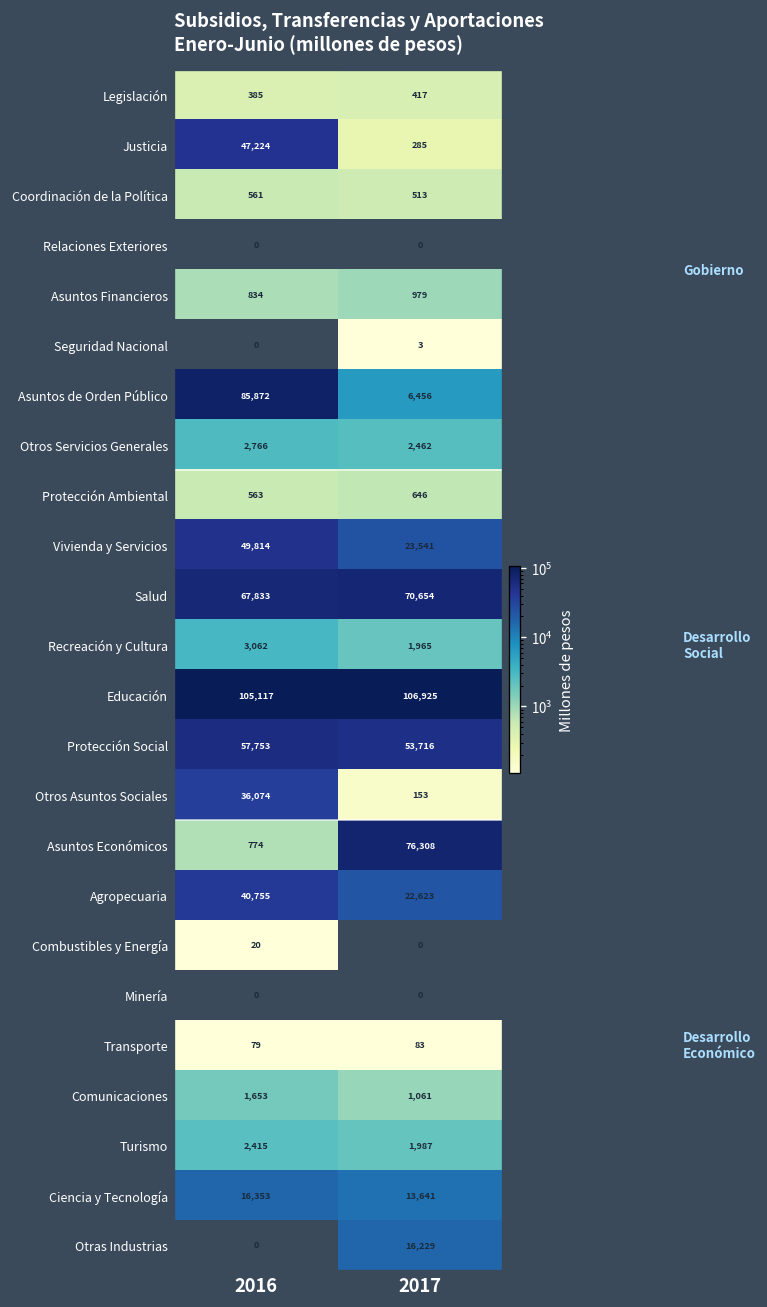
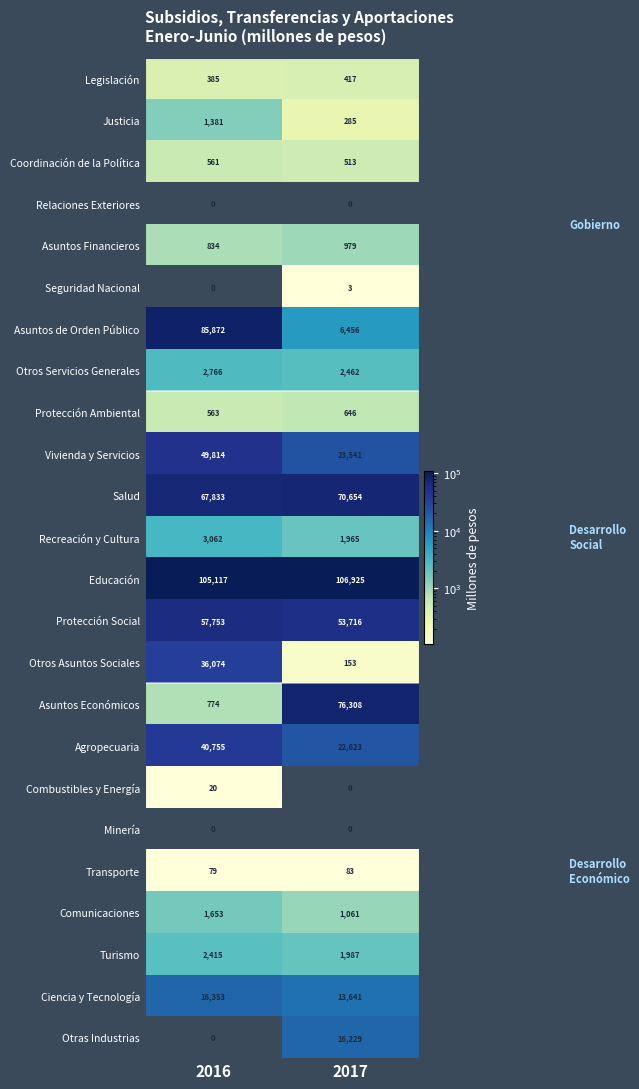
  {
    "Legislación": {
      "2016": "385",
      "2017": "417"
    },
    "Justicia": {
-     "2016": "47,224",
+     "2016": "1,381",
      "2017": "285"
    },
    "Coordinación de la Política": {
      "2016": "561",
      "2017": "513"
    },
    "Asuntos Financieros": {
      "2016": "834",
      "2017": "979"
    },
    "Seguridad Nacional": {
      "2017": "3"
    },
    "Asuntos de Orden Público": {
      "2016": "85,872",
      "2017": "6,456"
    },
    "Otros Servicios Generales": {
      "2016": "2,766",
      "2017": "2,462"
    },
    "Protección Ambiental": {
      "2016": "563",
      "2017": "646"
    },
    "Vivienda y Servicios": {
      "2016": "49,814",
      "2017": "23,541"
    },
    "Salud": {
      "2016": "67,833",
      "2017": "70,654"
    },
    "Recreación y Cultura": {
      "2016": "3,062",
      "2017": "1,965"
    },
    "Educación": {
      "2016": "105,117",
      "2017": "106,925"
    },
    "Protección Social": {
      "2016": "57,753",
      "2017": "53,716"
    },
    "Otros Asuntos Sociales": {
      "2016": "36,074",
      "2017": "153"
    },
    "Asuntos Económicos": {
      "2016": "774",
      "2017": "76,308"
    },
    "Agropecuaria": {
      "2016": "40,755",
      "2017": "22,623"
    },
    "Combustibles y Energía": {
      "2016": "20"
    },
    "Transporte": {
      "2016": "79",
      "2017": "83"
    },
    "Comunicaciones": {
      "2016": "1,653",
      "2017": "1,061"
    },
    "Turismo": {
      "2016": "2,415",
      "2017": "1,987"
    },
    "Ciencia y Tecnología": {
      "2016": "16,353",
      "2017": "13,641"
    },
    "Otras Industrias": {
      "2017": "16,229"
    }
  }
